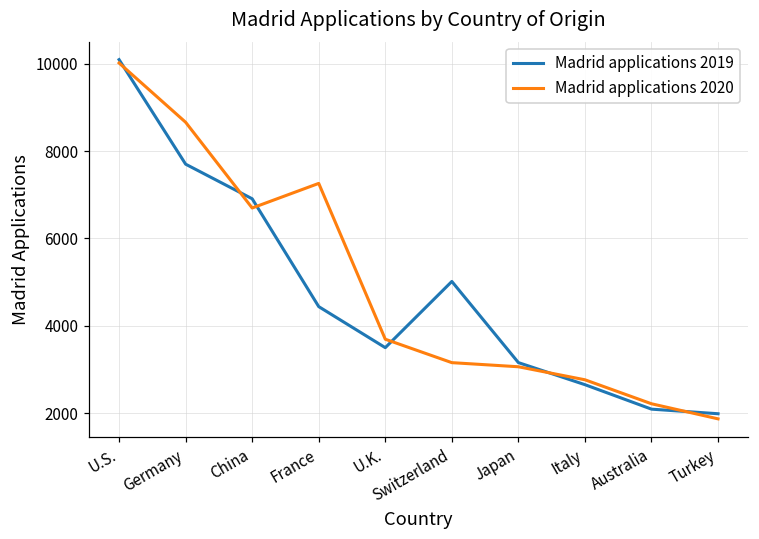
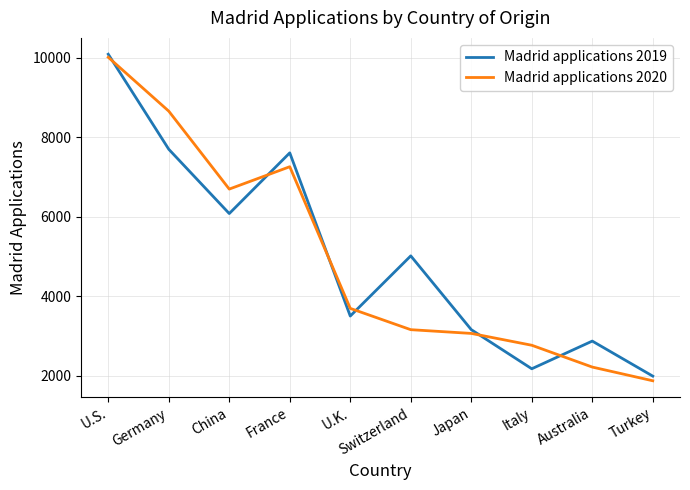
  {
    "Madrid applications 2019": {
      "U.S.": 10100,
      "Germany": 7700,
-     "China": 6900,
-     "France": 4400,
+     "China": 6100,
+     "France": 7600,
      "U.K.": 3500,
      "Switzerland": 5000,
      "Japan": 3200,
-     "Italy": 2700,
-     "Australia": 2100,
+     "Italy": 2200,
+     "Australia": 2900,
      "Turkey": 2000
    },
    "Madrid applications 2020": {
      "U.S.": 10000,
      "Germany": 8700,
      "China": 6700,
      "France": 7300,
      "U.K.": 3700,
      "Switzerland": 3200,
      "Japan": 3100,
      "Italy": 2800,
      "Australia": 2200,
      "Turkey": 1900
    }
  }
